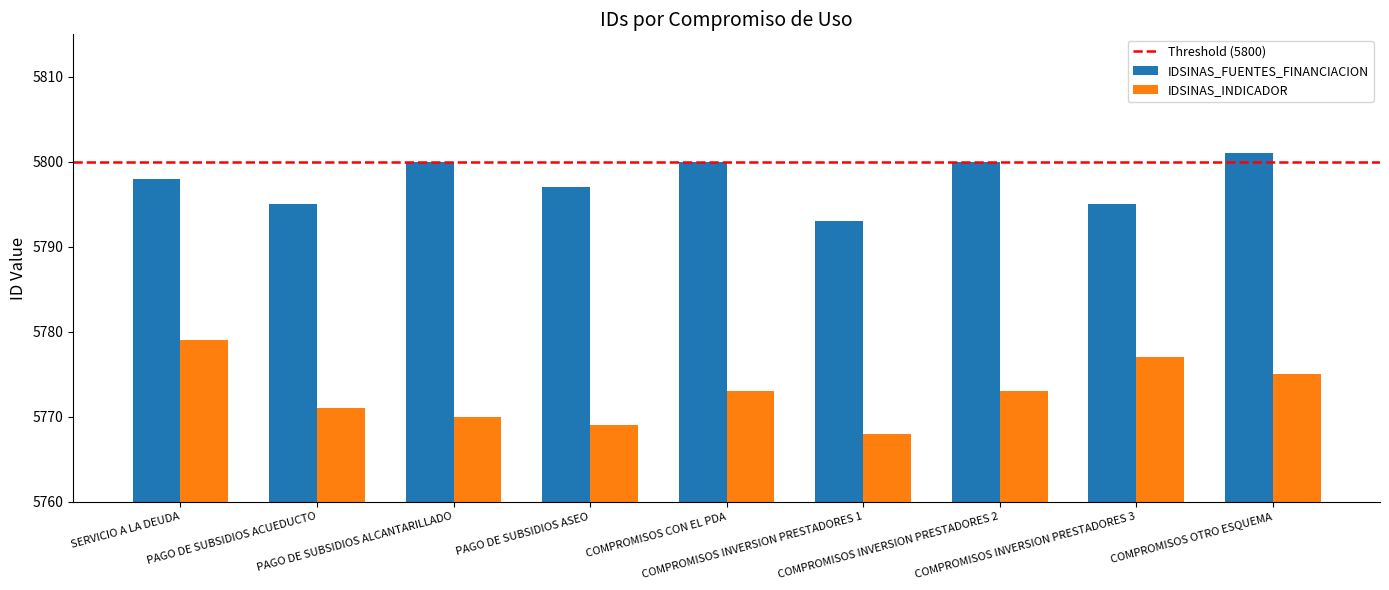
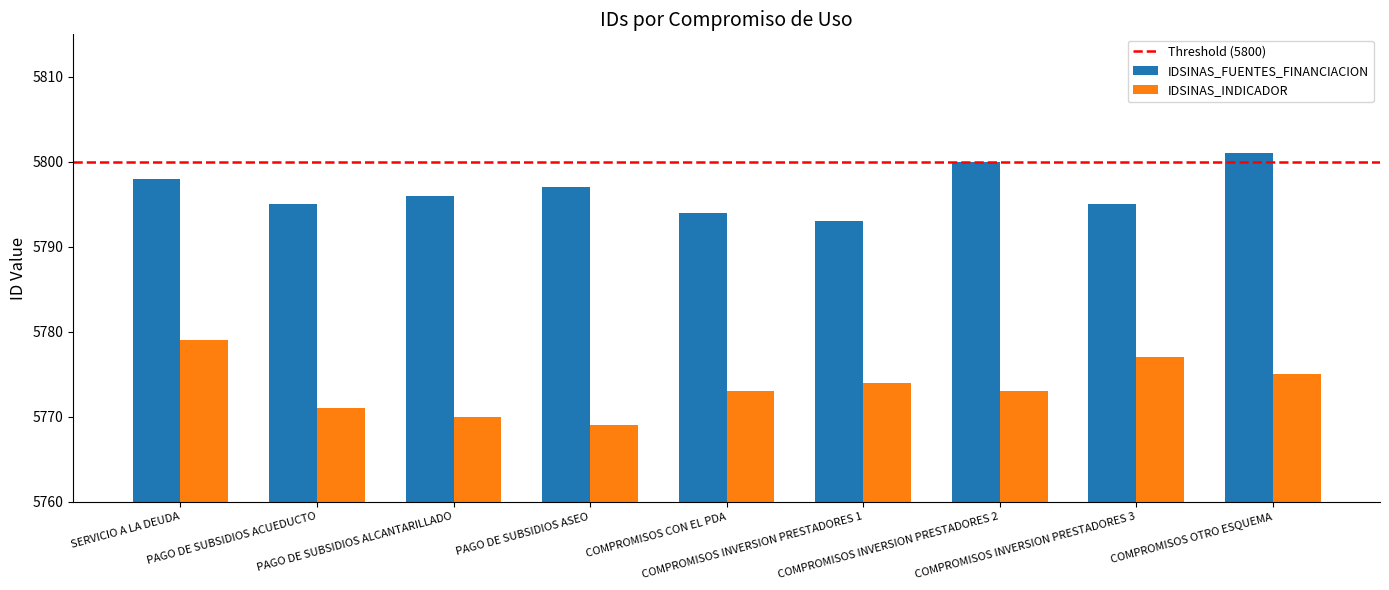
  {
    "IDSINAS_FUENTES_FINANCIACION": {
      "SERVICIO A LA DEUDA": 5798,
      "PAGO DE SUBSIDIOS ACUEDUCTO": 5795,
-     "PAGO DE SUBSIDIOS ALCANTARILLADO": 5800,
+     "PAGO DE SUBSIDIOS ALCANTARILLADO": 5796,
      "PAGO DE SUBSIDIOS ASEO": 5797,
-     "COMPROMISOS CON EL PDA": 5800,
+     "COMPROMISOS CON EL PDA": 5794,
      "COMPROMISOS INVERSION PRESTADORES 1": 5793,
      "COMPROMISOS INVERSION PRESTADORES 2": 5800,
      "COMPROMISOS INVERSION PRESTADORES 3": 5795,
      "COMPROMISOS OTRO ESQUEMA": 5801
    },
    "IDSINAS_INDICADOR": {
      "SERVICIO A LA DEUDA": 5779,
      "PAGO DE SUBSIDIOS ACUEDUCTO": 5771,
      "PAGO DE SUBSIDIOS ALCANTARILLADO": 5770,
      "PAGO DE SUBSIDIOS ASEO": 5769,
      "COMPROMISOS CON EL PDA": 5773,
-     "COMPROMISOS INVERSION PRESTADORES 1": 5768,
+     "COMPROMISOS INVERSION PRESTADORES 1": 5774,
      "COMPROMISOS INVERSION PRESTADORES 2": 5773,
      "COMPROMISOS INVERSION PRESTADORES 3": 5777,
      "COMPROMISOS OTRO ESQUEMA": 5775
    }
  }
